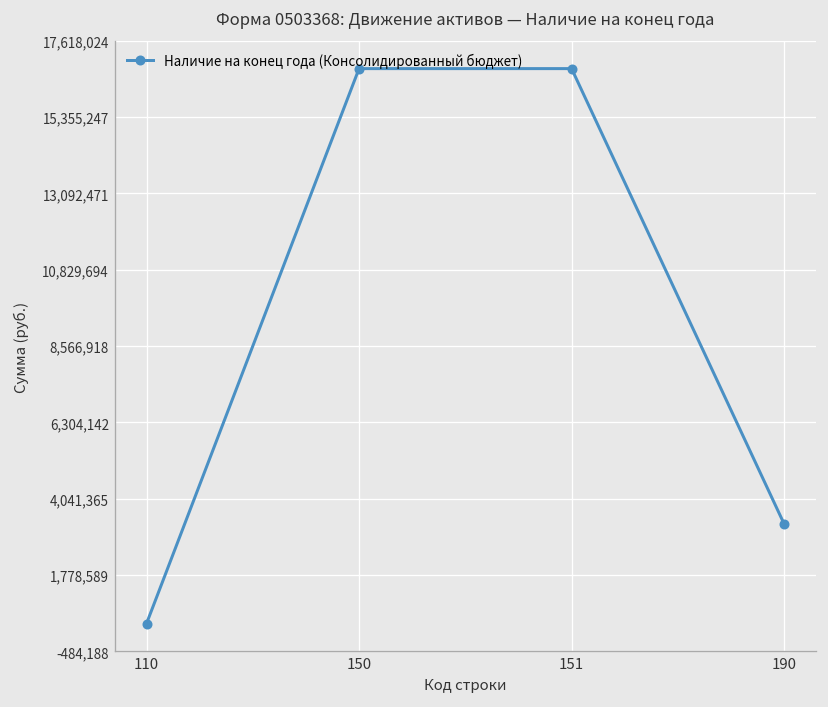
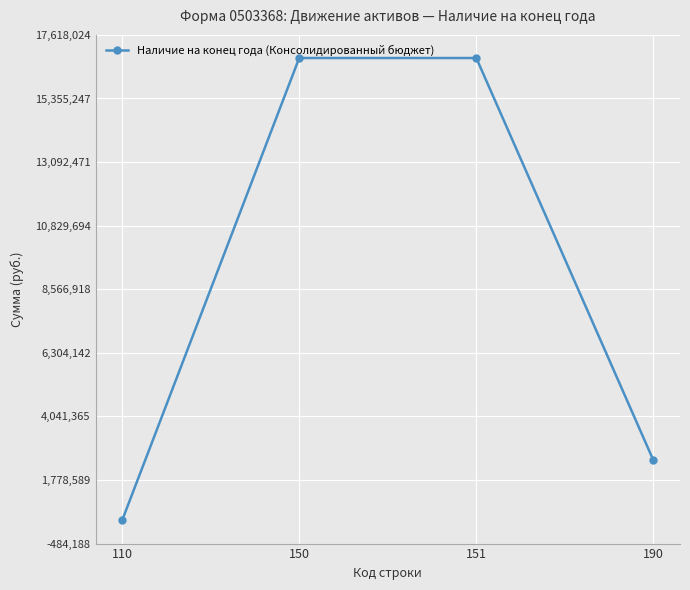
  {
    "110": "300,000",
    "150": "16,800,000",
    "151": "16,800,000",
-   "190": "3,300,000"
+   "190": "2,500,000"
  }
